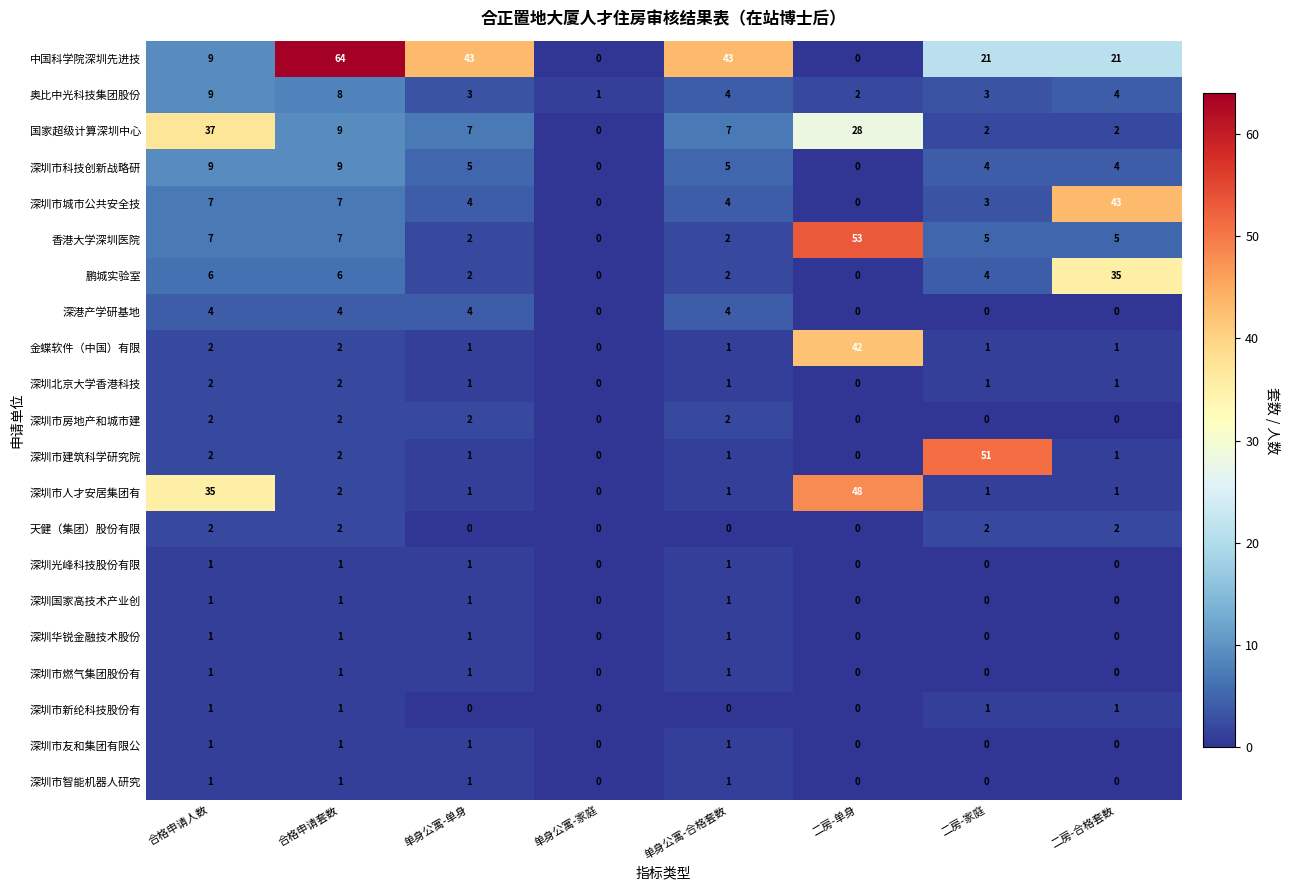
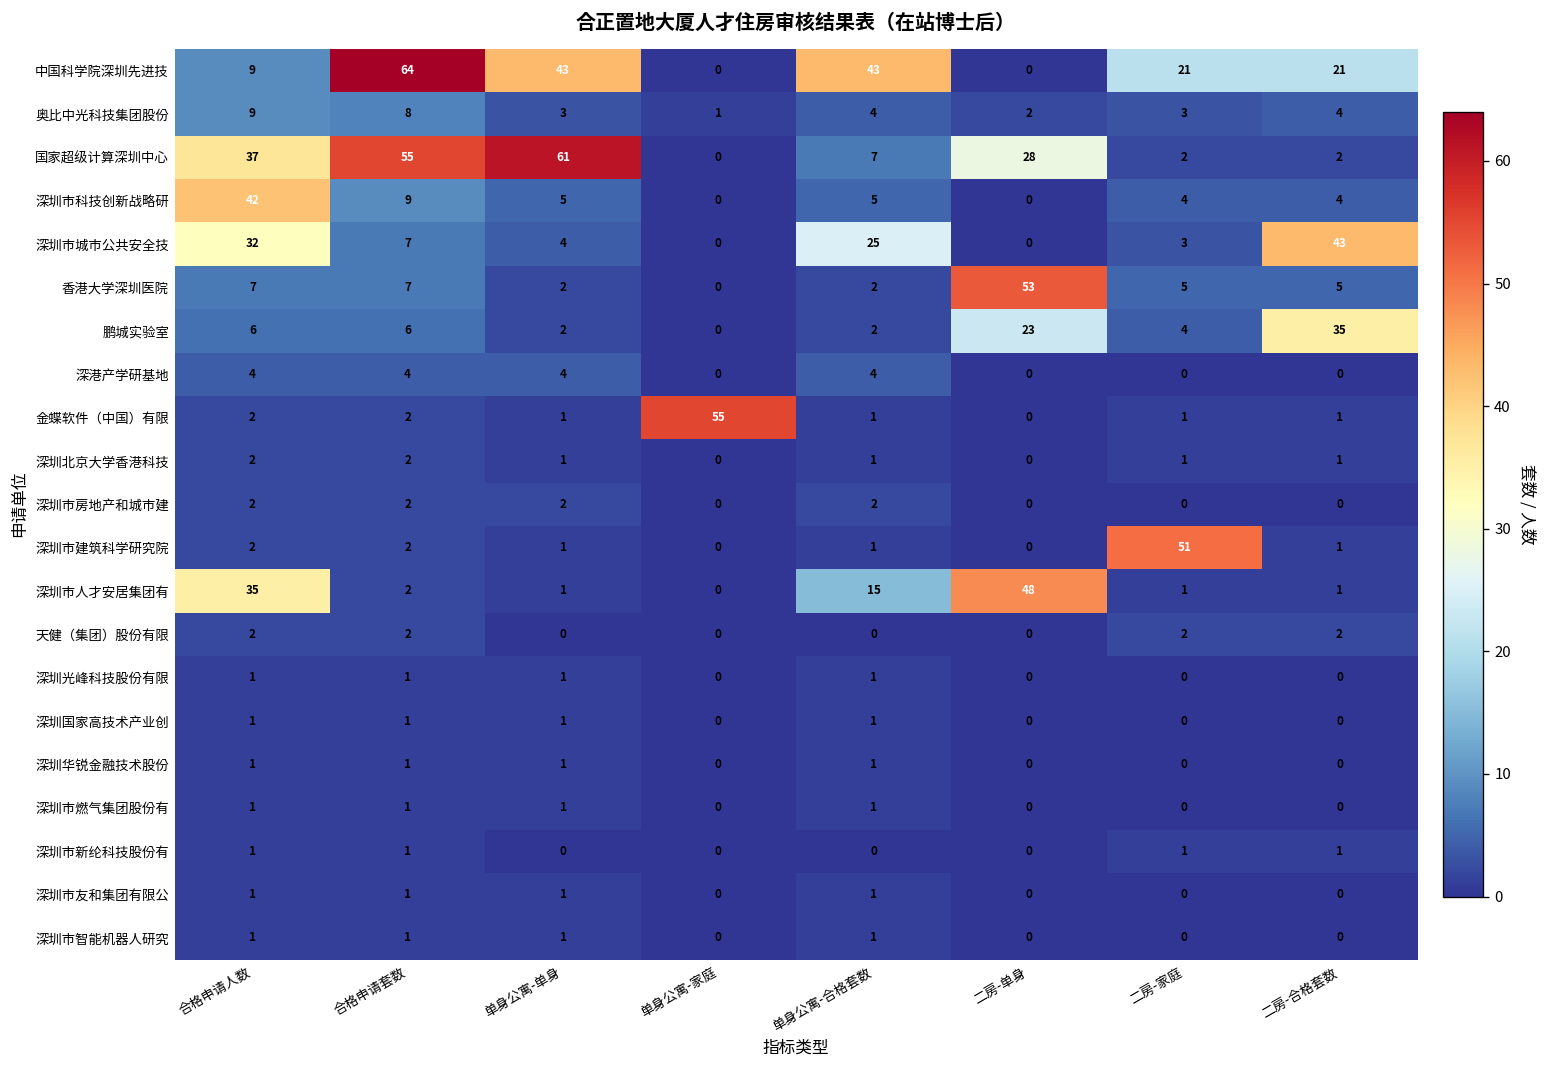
  {
    "中国科学院深圳先进技": {
      "合格申请人数": 9,
      "合格申请套数": 64,
      "单身公寓-单身": 43,
      "单身公寓-家庭": 0,
      "单身公寓-合格套数": 43,
      "二房-单身": 0,
      "二房-家庭": 21,
      "二房-合格套数": 21
    },
    "奥比中光科技集团股份": {
      "合格申请人数": 9,
      "合格申请套数": 8,
      "单身公寓-单身": 3,
      "单身公寓-家庭": 1,
      "单身公寓-合格套数": 4,
      "二房-单身": 2,
      "二房-家庭": 3,
      "二房-合格套数": 4
    },
    "国家超级计算深圳中心": {
      "合格申请人数": 37,
-     "合格申请套数": 9,
-     "单身公寓-单身": 7,
+     "合格申请套数": 55,
+     "单身公寓-单身": 61,
      "单身公寓-家庭": 0,
      "单身公寓-合格套数": 7,
      "二房-单身": 28,
      "二房-家庭": 2,
      "二房-合格套数": 2
    },
    "深圳市科技创新战略研": {
-     "合格申请人数": 9,
+     "合格申请人数": 42,
      "合格申请套数": 9,
      "单身公寓-单身": 5,
      "单身公寓-家庭": 0,
      "单身公寓-合格套数": 5,
      "二房-单身": 0,
      "二房-家庭": 4,
      "二房-合格套数": 4
    },
    "深圳市城市公共安全技": {
-     "合格申请人数": 7,
+     "合格申请人数": 32,
      "合格申请套数": 7,
      "单身公寓-单身": 4,
      "单身公寓-家庭": 0,
-     "单身公寓-合格套数": 4,
+     "单身公寓-合格套数": 25,
      "二房-单身": 0,
      "二房-家庭": 3,
      "二房-合格套数": 43
    },
    "香港大学深圳医院": {
      "合格申请人数": 7,
      "合格申请套数": 7,
      "单身公寓-单身": 2,
      "单身公寓-家庭": 0,
      "单身公寓-合格套数": 2,
      "二房-单身": 53,
      "二房-家庭": 5,
      "二房-合格套数": 5
    },
    "鹏城实验室": {
      "合格申请人数": 6,
      "合格申请套数": 6,
      "单身公寓-单身": 2,
      "单身公寓-家庭": 0,
      "单身公寓-合格套数": 2,
-     "二房-单身": 0,
+     "二房-单身": 23,
      "二房-家庭": 4,
      "二房-合格套数": 35
    },
    "深港产学研基地": {
      "合格申请人数": 4,
      "合格申请套数": 4,
      "单身公寓-单身": 4,
      "单身公寓-家庭": 0,
      "单身公寓-合格套数": 4,
      "二房-单身": 0,
      "二房-家庭": 0,
      "二房-合格套数": 0
    },
    "金蝶软件（中国）有限": {
      "合格申请人数": 2,
      "合格申请套数": 2,
      "单身公寓-单身": 1,
-     "单身公寓-家庭": 0,
+     "单身公寓-家庭": 55,
      "单身公寓-合格套数": 1,
-     "二房-单身": 42,
+     "二房-单身": 0,
      "二房-家庭": 1,
      "二房-合格套数": 1
    },
    "深圳北京大学香港科技": {
      "合格申请人数": 2,
      "合格申请套数": 2,
      "单身公寓-单身": 1,
      "单身公寓-家庭": 0,
      "单身公寓-合格套数": 1,
      "二房-单身": 0,
      "二房-家庭": 1,
      "二房-合格套数": 1
    },
    "深圳市房地产和城市建": {
      "合格申请人数": 2,
      "合格申请套数": 2,
      "单身公寓-单身": 2,
      "单身公寓-家庭": 0,
      "单身公寓-合格套数": 2,
      "二房-单身": 0,
      "二房-家庭": 0,
      "二房-合格套数": 0
    },
    "深圳市建筑科学研究院": {
      "合格申请人数": 2,
      "合格申请套数": 2,
      "单身公寓-单身": 1,
      "单身公寓-家庭": 0,
      "单身公寓-合格套数": 1,
      "二房-单身": 0,
      "二房-家庭": 51,
      "二房-合格套数": 1
    },
    "深圳市人才安居集团有": {
      "合格申请人数": 35,
      "合格申请套数": 2,
      "单身公寓-单身": 1,
      "单身公寓-家庭": 0,
-     "单身公寓-合格套数": 1,
+     "单身公寓-合格套数": 15,
      "二房-单身": 48,
      "二房-家庭": 1,
      "二房-合格套数": 1
    },
    "天健（集团）股份有限": {
      "合格申请人数": 2,
      "合格申请套数": 2,
      "单身公寓-单身": 0,
      "单身公寓-家庭": 0,
      "单身公寓-合格套数": 0,
      "二房-单身": 0,
      "二房-家庭": 2,
      "二房-合格套数": 2
    },
    "深圳光峰科技股份有限": {
      "合格申请人数": 1,
      "合格申请套数": 1,
      "单身公寓-单身": 1,
      "单身公寓-家庭": 0,
      "单身公寓-合格套数": 1,
      "二房-单身": 0,
      "二房-家庭": 0,
      "二房-合格套数": 0
    },
    "深圳国家高技术产业创": {
      "合格申请人数": 1,
      "合格申请套数": 1,
      "单身公寓-单身": 1,
      "单身公寓-家庭": 0,
      "单身公寓-合格套数": 1,
      "二房-单身": 0,
      "二房-家庭": 0,
      "二房-合格套数": 0
    },
    "深圳华锐金融技术股份": {
      "合格申请人数": 1,
      "合格申请套数": 1,
      "单身公寓-单身": 1,
      "单身公寓-家庭": 0,
      "单身公寓-合格套数": 1,
      "二房-单身": 0,
      "二房-家庭": 0,
      "二房-合格套数": 0
    },
    "深圳市燃气集团股份有": {
      "合格申请人数": 1,
      "合格申请套数": 1,
      "单身公寓-单身": 1,
      "单身公寓-家庭": 0,
      "单身公寓-合格套数": 1,
      "二房-单身": 0,
      "二房-家庭": 0,
      "二房-合格套数": 0
    },
    "深圳市新纶科技股份有": {
      "合格申请人数": 1,
      "合格申请套数": 1,
      "单身公寓-单身": 0,
      "单身公寓-家庭": 0,
      "单身公寓-合格套数": 0,
      "二房-单身": 0,
      "二房-家庭": 1,
      "二房-合格套数": 1
    },
    "深圳市友和集团有限公": {
      "合格申请人数": 1,
      "合格申请套数": 1,
      "单身公寓-单身": 1,
      "单身公寓-家庭": 0,
      "单身公寓-合格套数": 1,
      "二房-单身": 0,
      "二房-家庭": 0,
      "二房-合格套数": 0
    },
    "深圳市智能机器人研究": {
      "合格申请人数": 1,
      "合格申请套数": 1,
      "单身公寓-单身": 1,
      "单身公寓-家庭": 0,
      "单身公寓-合格套数": 1,
      "二房-单身": 0,
      "二房-家庭": 0,
      "二房-合格套数": 0
    }
  }
